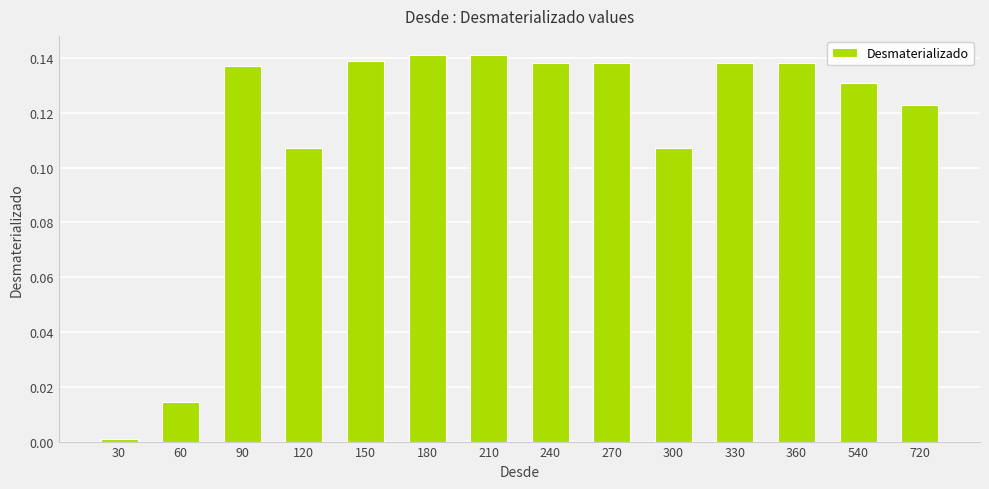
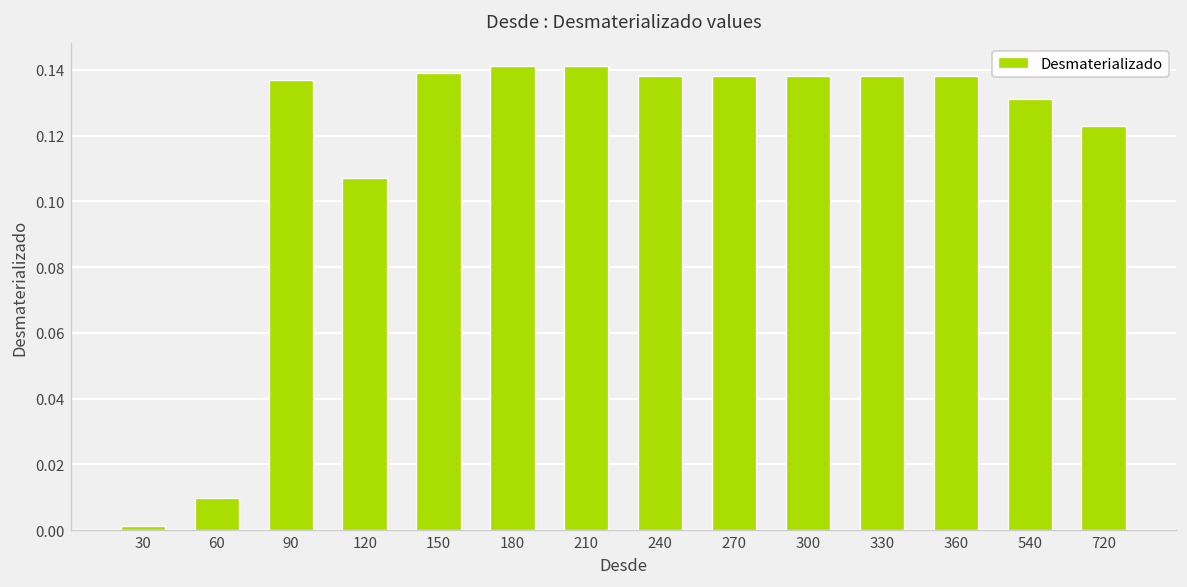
  {
    "30": 0.001,
-   "60": 0.015,
+   "60": 0.010,
    "90": 0.137,
    "120": 0.107,
    "150": 0.139,
    "180": 0.141,
    "210": 0.141,
    "240": 0.138,
    "270": 0.138,
-   "300": 0.107,
+   "300": 0.138,
    "330": 0.138,
    "360": 0.138,
    "540": 0.131,
    "720": 0.123
  }
